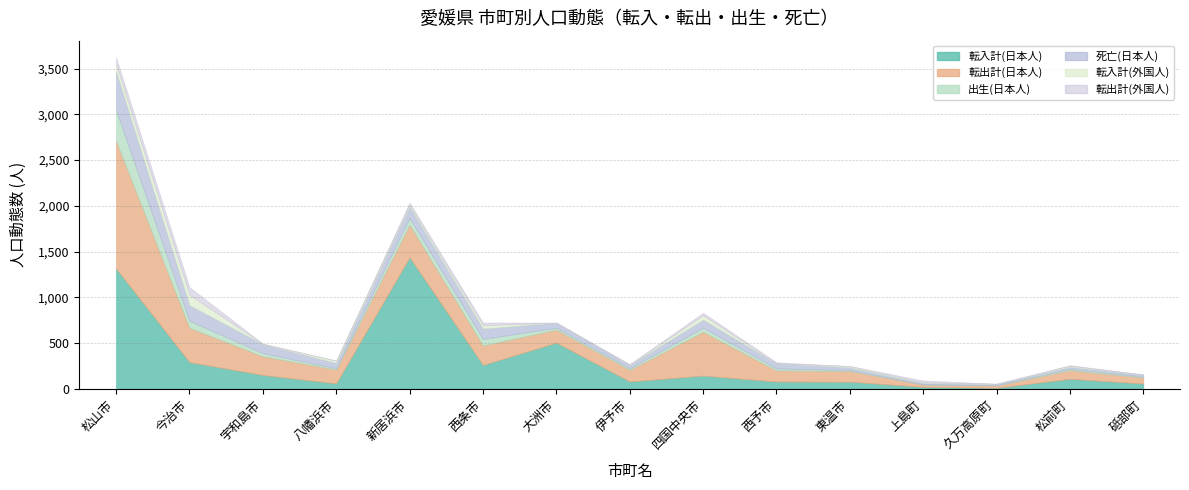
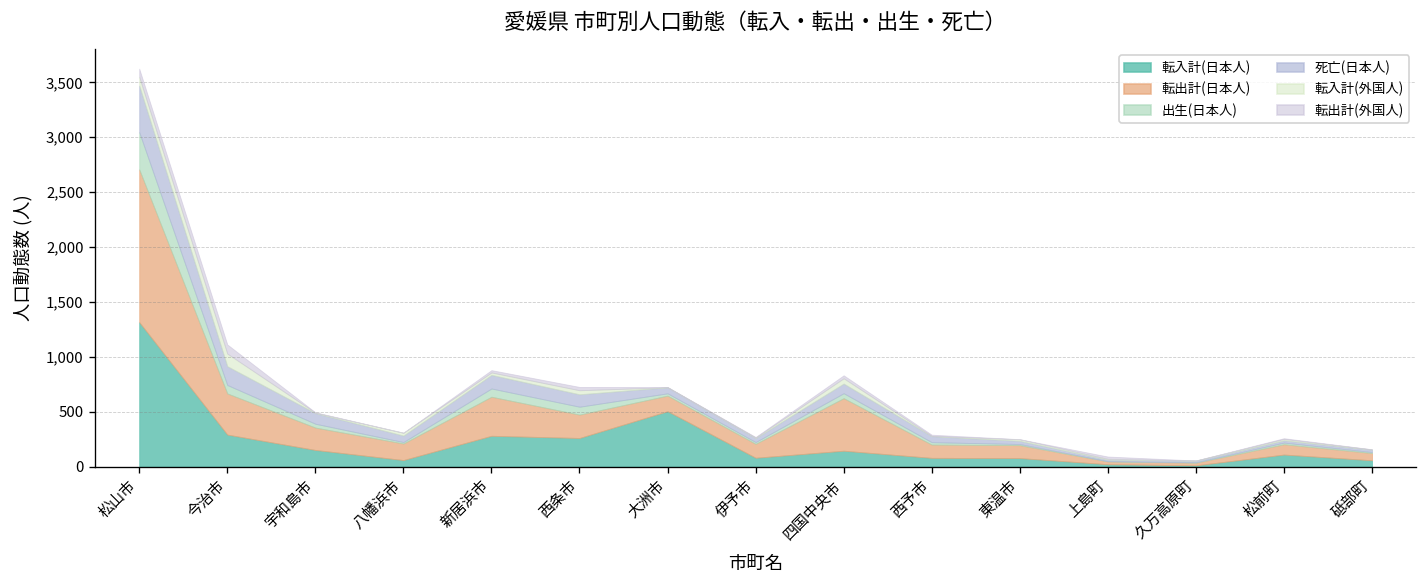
  {
    "転入計(日本人)": {
      "松山市": "1,300",
      "今治市": "300",
      "宇和島市": "200",
      "八幡浜市": "100",
-     "新居浜市": "1,400",
+     "新居浜市": "300",
      "西条市": "300",
      "大洲市": "500",
      "伊予市": "100",
      "四国中央市": "100",
      "西予市": "100",
      "東温市": "100",
      "松前町": "100",
      "砥部町": "100"
    },
    "転出計(日本人)": {
      "松山市": "1,400",
      "今治市": "400",
      "宇和島市": "200",
      "新居浜市": "400",
      "西条市": "200",
      "四国中央市": "500"
    }
  }
